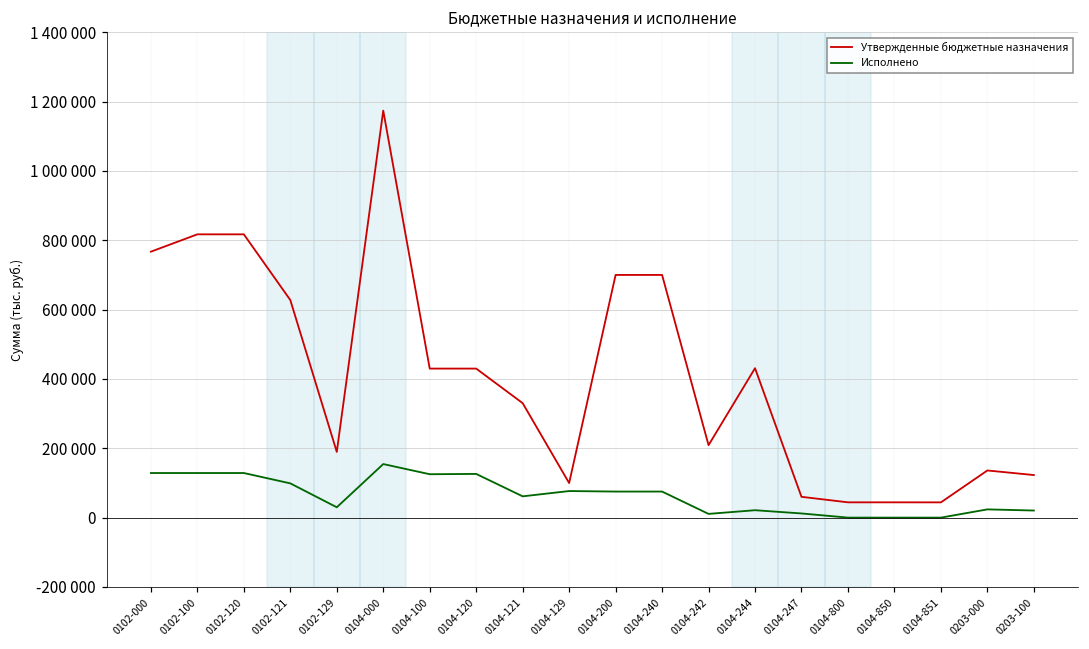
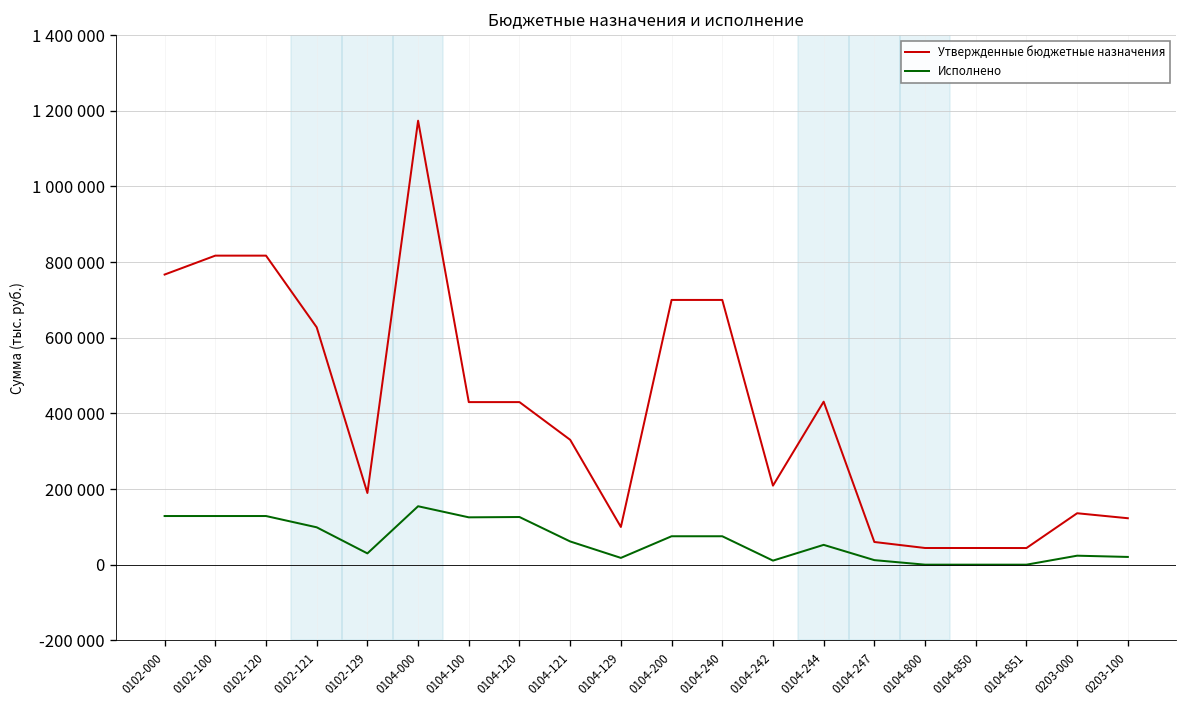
  {
    "Утвержденные бюджетные назначения": {
      "0102-000": 770000,
      "0102-100": 820000,
      "0102-120": 820000,
      "0102-121": 630000,
      "0102-129": 190000,
      "0104-000": 1170000,
      "0104-100": 430000,
      "0104-120": 430000,
      "0104-121": 330000,
      "0104-129": 100000,
      "0104-200": 700000,
      "0104-240": 700000,
      "0104-242": 210000,
      "0104-244": 430000,
      "0104-247": 60000,
      "0104-800": 40000,
      "0104-850": 40000,
      "0104-851": 40000,
      "0203-000": 140000,
      "0203-100": 120000
    },
    "Исполнено": {
      "0102-000": 130000,
      "0102-100": 130000,
      "0102-120": 130000,
      "0102-121": 100000,
      "0102-129": 30000,
      "0104-000": 150000,
      "0104-100": 130000,
      "0104-120": 130000,
      "0104-121": 60000,
-     "0104-129": 80000,
+     "0104-129": 20000,
      "0104-200": 80000,
      "0104-240": 80000,
      "0104-242": 10000,
-     "0104-244": 20000,
+     "0104-244": 50000,
      "0104-247": 10000,
      "0104-800": 0,
      "0104-850": 0,
      "0104-851": 0,
      "0203-000": 20000,
      "0203-100": 20000
    }
  }
